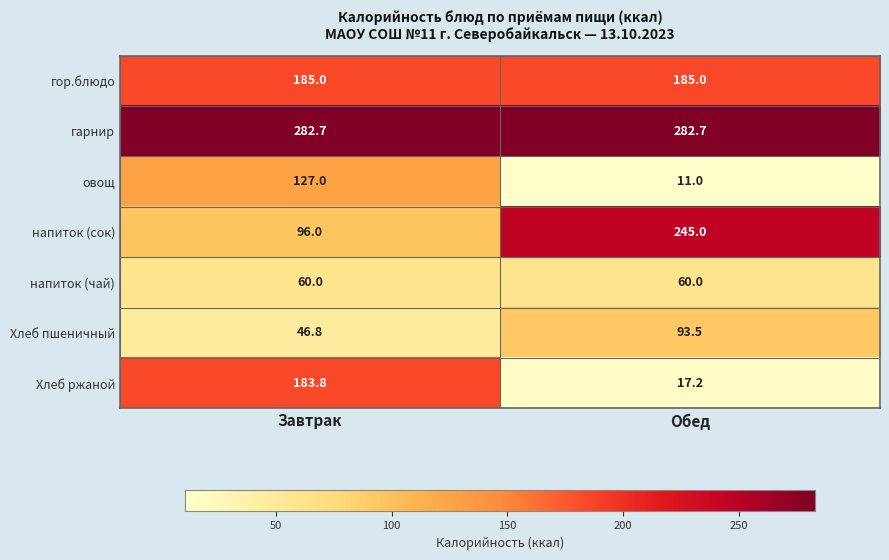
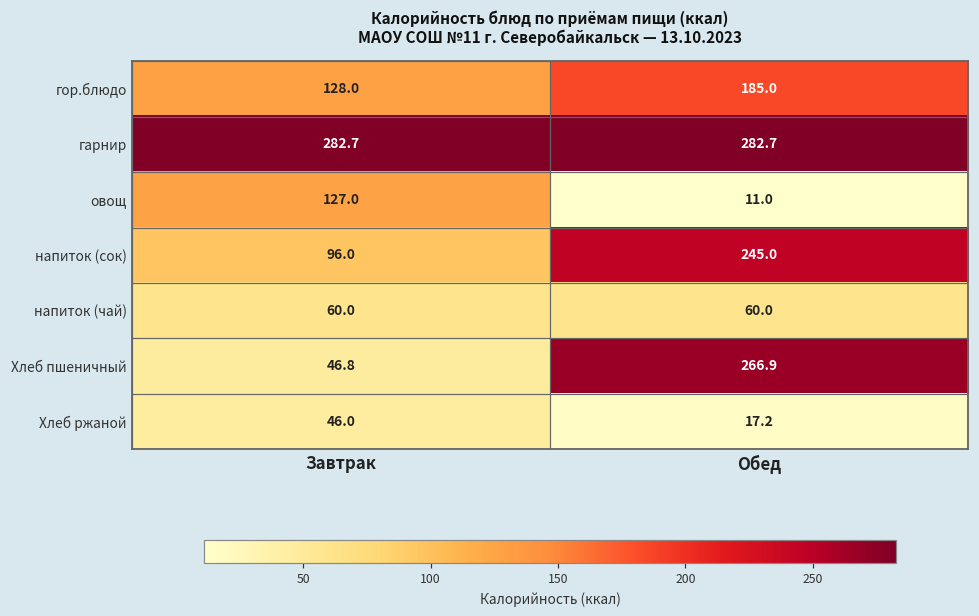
  {
    "гор.блюдо": {
-     "Завтрак": 185.0,
+     "Завтрак": 128.0,
      "Обед": 185.0
    },
    "гарнир": {
      "Завтрак": 282.7,
      "Обед": 282.7
    },
    "овощ": {
      "Завтрак": 127.0,
      "Обед": 11.0
    },
    "напиток (сок)": {
      "Завтрак": 96.0,
      "Обед": 245.0
    },
    "напиток (чай)": {
      "Завтрак": 60.0,
      "Обед": 60.0
    },
    "Хлеб пшеничный": {
      "Завтрак": 46.8,
-     "Обед": 93.5
+     "Обед": 266.9
    },
    "Хлеб ржаной": {
-     "Завтрак": 183.8,
+     "Завтрак": 46.0,
      "Обед": 17.2
    }
  }
